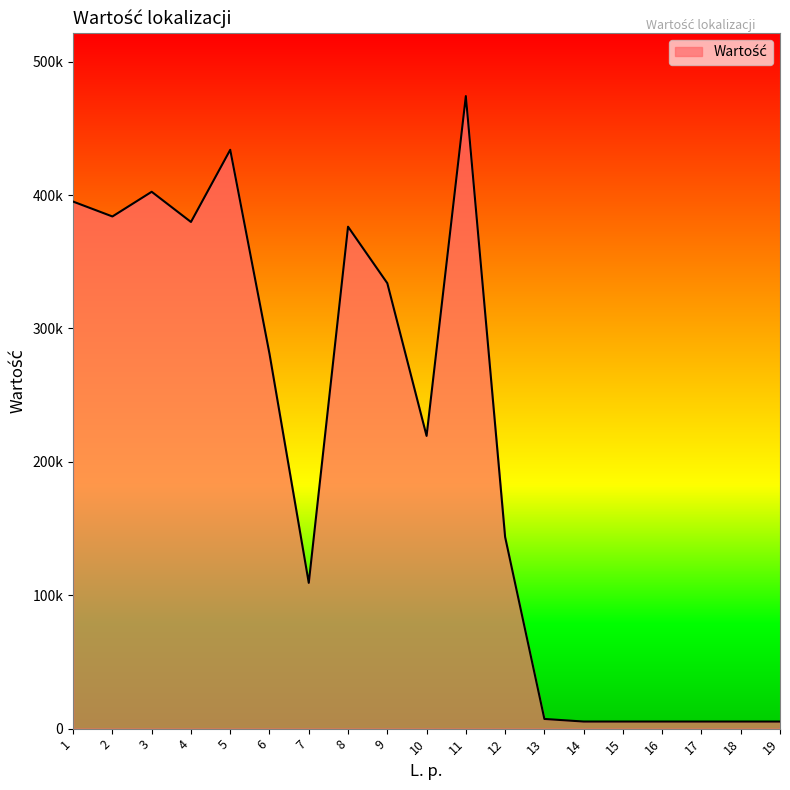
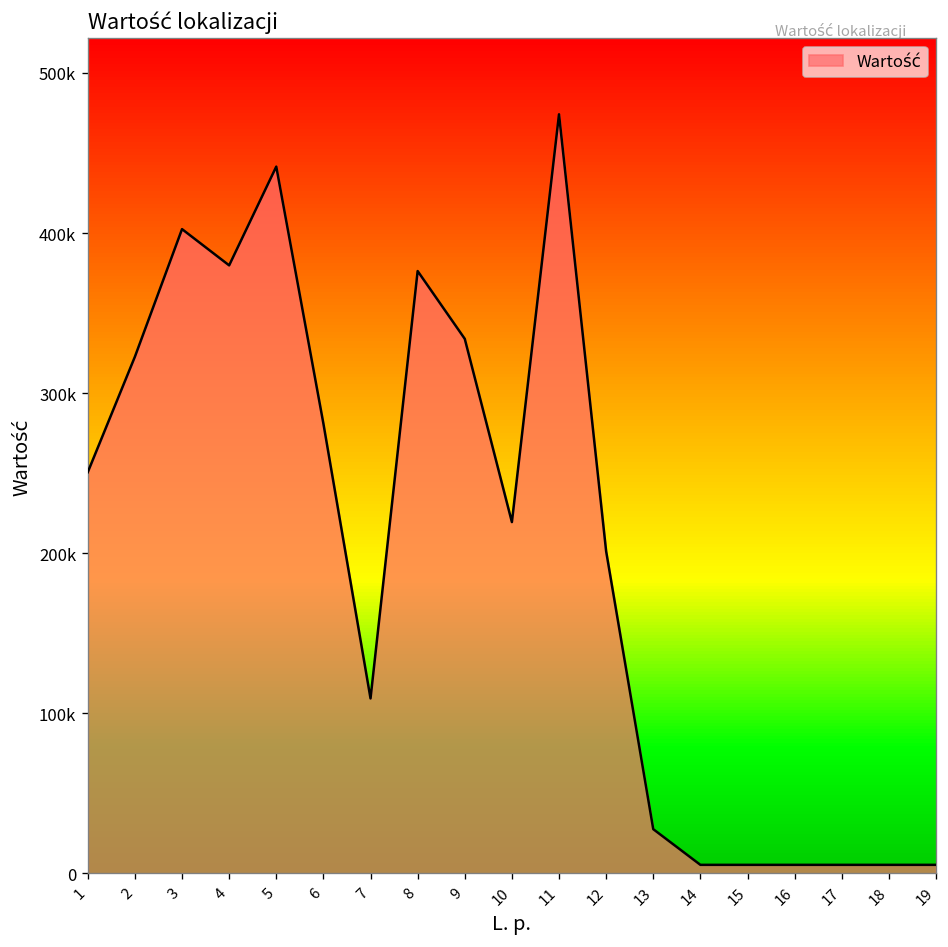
  {
-   "1": 395000,
-   "2": 384000,
+   "1": 251000,
+   "2": 323000,
    "3": 402000,
    "4": 380000,
-   "5": 434000,
+   "5": 442000,
    "6": 281000,
    "7": 109000,
    "8": 376000,
    "9": 334000,
    "10": 219000,
    "11": 474000,
-   "12": 144000,
-   "13": 7000,
+   "12": 201000,
+   "13": 28000,
    "14": 5000,
    "15": 5000,
    "16": 5000,
    "17": 5000,
    "18": 5000,
    "19": 5000
  }
